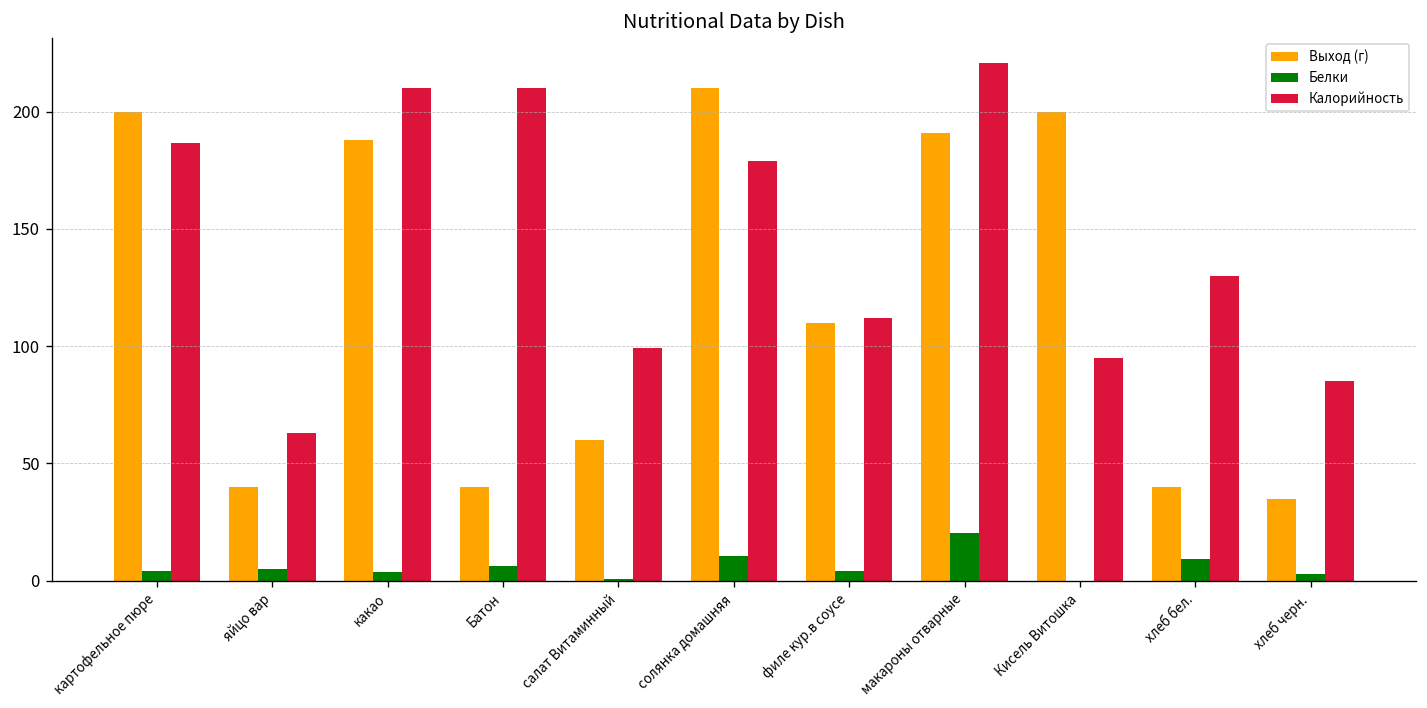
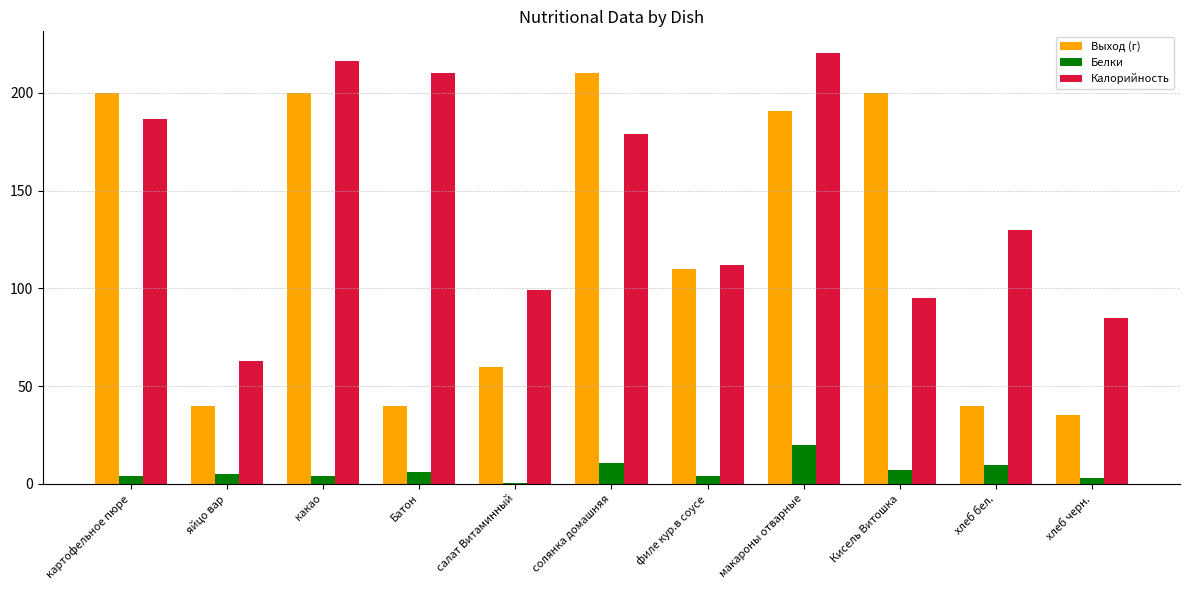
  {
    "Выход (г)": {
      "картофельное пюре": 200,
      "яйцо вар": 40,
-     "какао": 188,
+     "какао": 200,
      "Батон": 40,
      "салат Витаминный": 60,
      "солянка домашняя": 210,
      "филе кур.в соусе": 110,
      "макароны отварные": 191,
      "Кисель Витошка": 200,
      "хлеб бел.": 40,
      "хлеб черн.": 35
    },
    "Белки": {
      "картофельное пюре": 4,
      "яйцо вар": 5,
      "какао": 4,
      "Батон": 6,
      "солянка домашняя": 11,
      "филе кур.в соусе": 4,
      "макароны отварные": 20,
-     "Кисель Витошка": 0,
+     "Кисель Витошка": 7,
      "хлеб бел.": 9,
      "хлеб черн.": 3
    },
    "Калорийность": {
      "картофельное пюре": 187,
      "яйцо вар": 63,
-     "какао": 210,
+     "какао": 216,
      "Батон": 210,
      "салат Витаминный": 99,
      "солянка домашняя": 179,
      "филе кур.в соусе": 112,
      "макароны отварные": 221,
      "Кисель Витошка": 95,
      "хлеб бел.": 130,
      "хлеб черн.": 85
    }
  }
